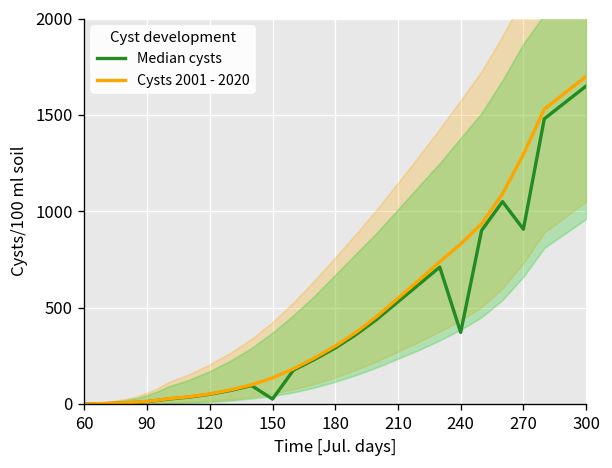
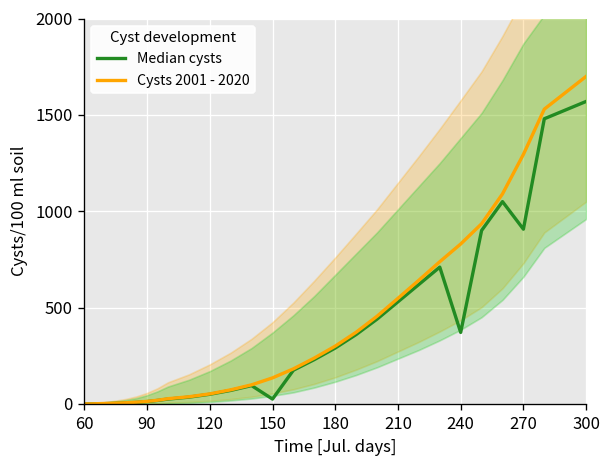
  {
    "Median cysts": {
      "150": 30,
      "210": 530,
      "240": 370,
      "270": 910,
-     "300": 1650
+     "300": 1570
    }
  }
